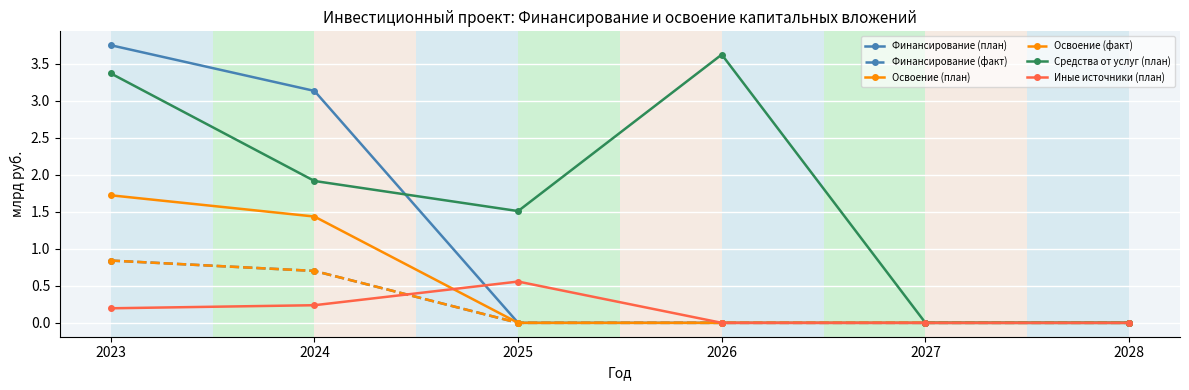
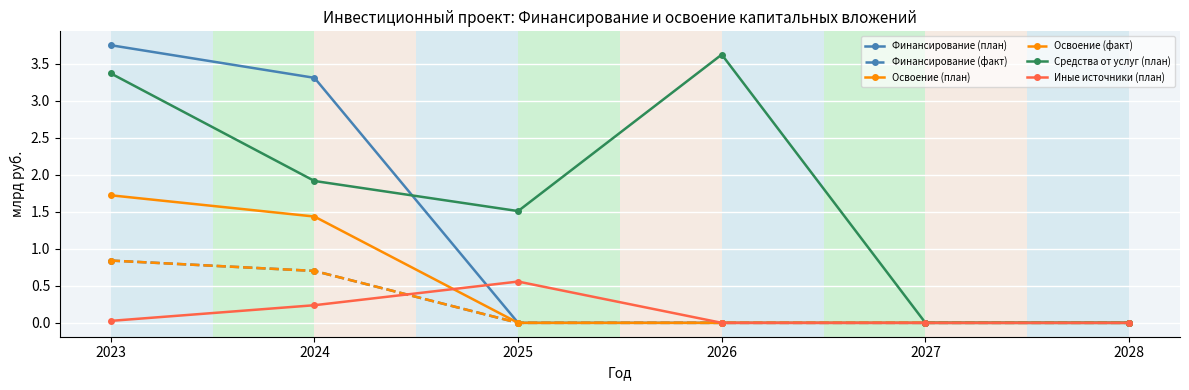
  {
    "Финансирование (план)": {
      "2023": 3.8,
-     "2024": 3.1
+     "2024": 3.3
    },
    "Средства от услуг (план)": {
      "2023": 3.4,
      "2024": 1.9,
      "2025": 1.5,
      "2026": 3.6
    },
    "Иные источники (план)": {
-     "2023": 0.2,
+     "2023": 0.0,
      "2024": 0.2,
      "2025": 0.6
    }
  }
